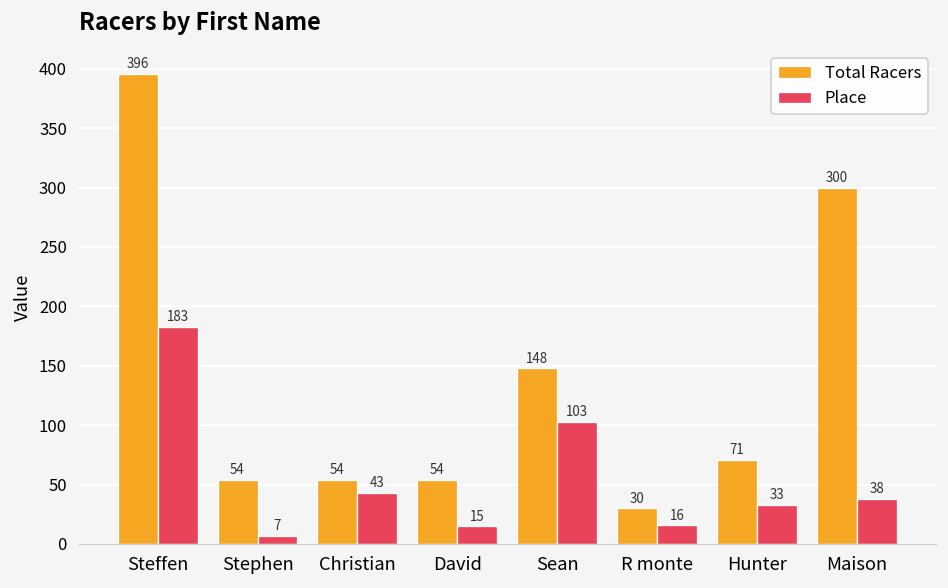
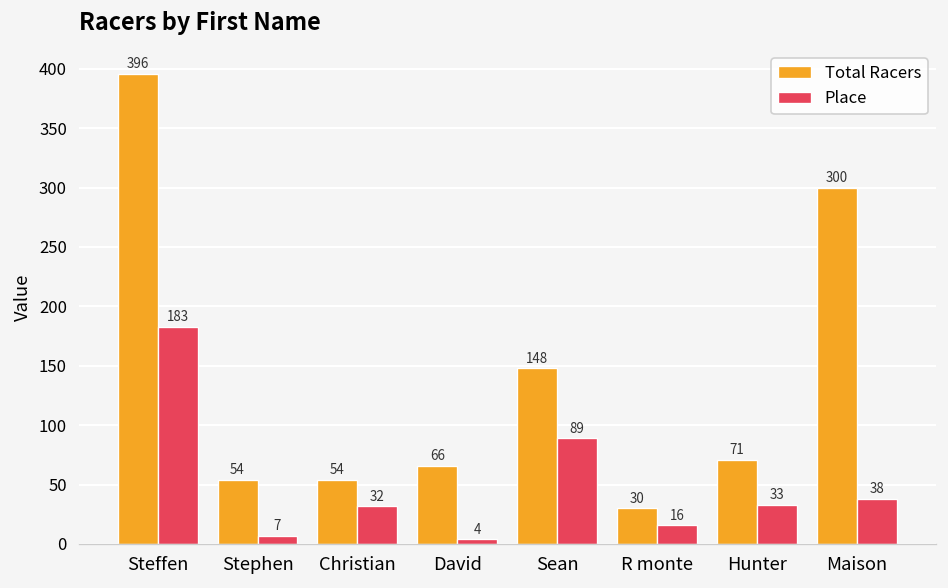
  {
    "Total Racers": {
      "Steffen": 396,
      "Stephen": 54,
      "Christian": 54,
-     "David": 54,
+     "David": 66,
      "Sean": 148,
      "R monte": 30,
      "Hunter": 71,
      "Maison": 300
    },
    "Place": {
      "Steffen": 183,
      "Stephen": 7,
-     "Christian": 43,
-     "David": 15,
-     "Sean": 103,
+     "Christian": 32,
+     "David": 4,
+     "Sean": 89,
      "R monte": 16,
      "Hunter": 33,
      "Maison": 38
    }
  }
